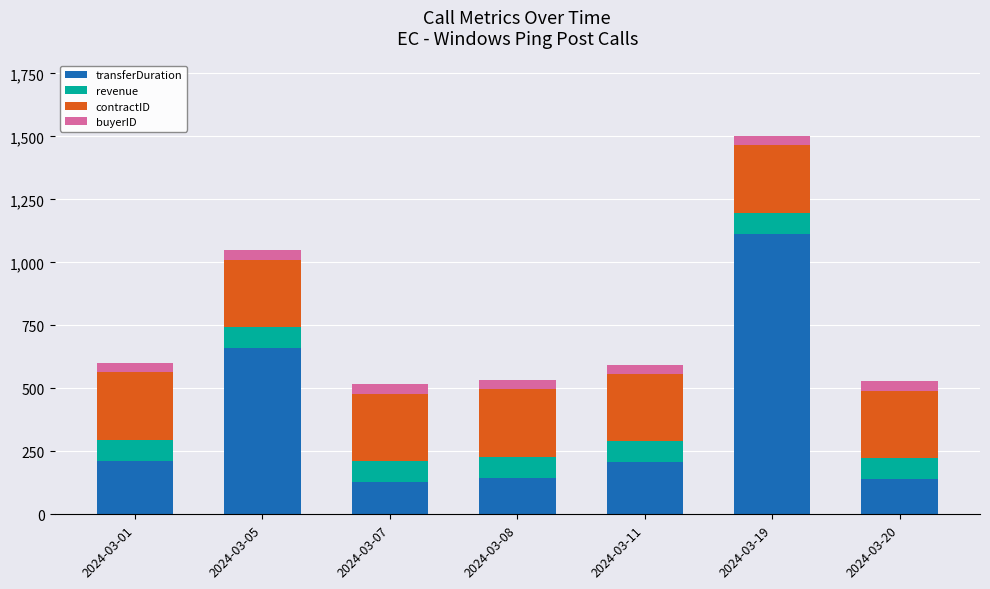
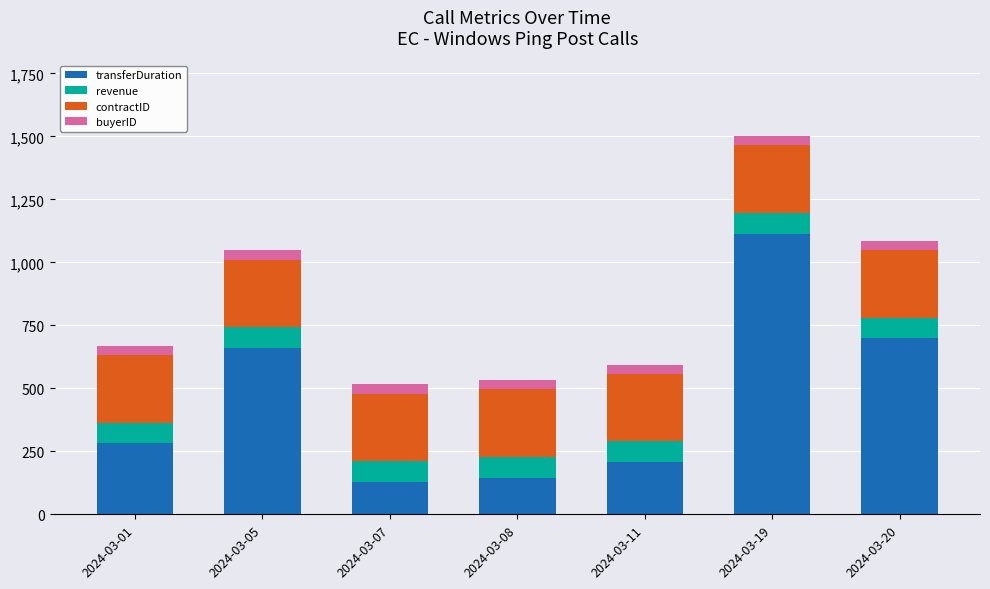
  {
    "transferDuration": {
-     "2024-03-01": "210",
+     "2024-03-01": "280",
      "2024-03-05": "660",
      "2024-03-07": "130",
      "2024-03-08": "150",
      "2024-03-11": "210",
      "2024-03-19": "1,110",
-     "2024-03-20": "140"
+     "2024-03-20": "700"
    },
    "revenue": {
      "2024-03-01": "80",
      "2024-03-05": "80",
      "2024-03-07": "80",
      "2024-03-08": "80",
      "2024-03-11": "80",
      "2024-03-19": "80",
      "2024-03-20": "80"
    },
    "contractID": {
      "2024-03-01": "270",
      "2024-03-05": "270",
      "2024-03-07": "270",
      "2024-03-08": "270",
      "2024-03-11": "270",
      "2024-03-19": "270",
      "2024-03-20": "270"
    },
    "buyerID": {
      "2024-03-01": "40",
      "2024-03-05": "40",
      "2024-03-07": "40",
      "2024-03-08": "40",
      "2024-03-11": "40",
      "2024-03-19": "40",
      "2024-03-20": "40"
    }
  }
